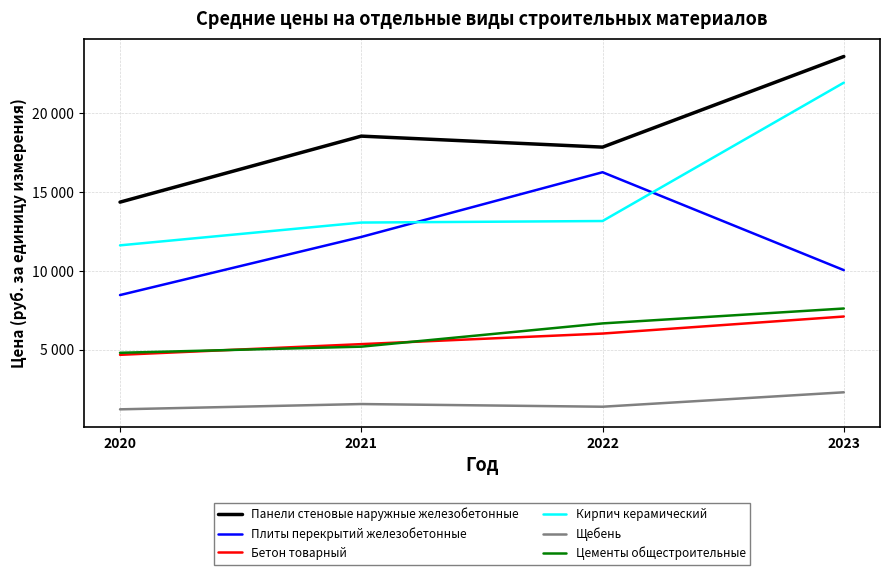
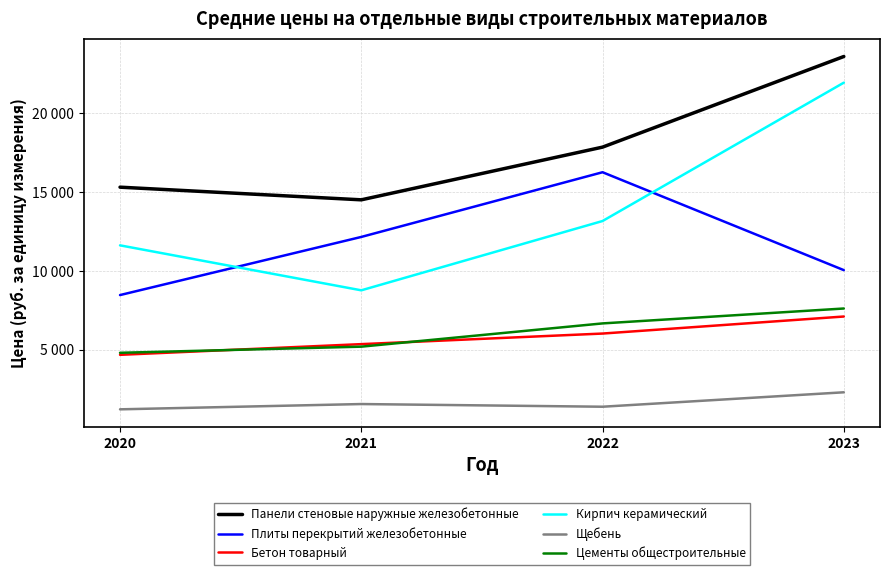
  {
    "Панели стеновые наружные железобетонные": {
-     "2020": 14400,
-     "2021": 18500,
+     "2020": 15300,
+     "2021": 14500,
      "2022": 17900,
      "2023": 23600
    },
    "Плиты перекрытий железобетонные": {
      "2020": 8500,
      "2021": 12200,
      "2022": 16300,
      "2023": 10100
    },
    "Бетон товарный": {
      "2022": 6000,
      "2023": 7100
    },
    "Кирпич керамический": {
      "2020": 11600,
-     "2021": 13100,
+     "2021": 8800,
      "2022": 13200,
      "2023": 21900
    },
    "Щебень": {
      "2020": 1200,
      "2021": 1600,
      "2022": 1400,
      "2023": 2300
    },
    "Цементы общестроительные": {
      "2022": 6700,
      "2023": 7600
    }
  }
